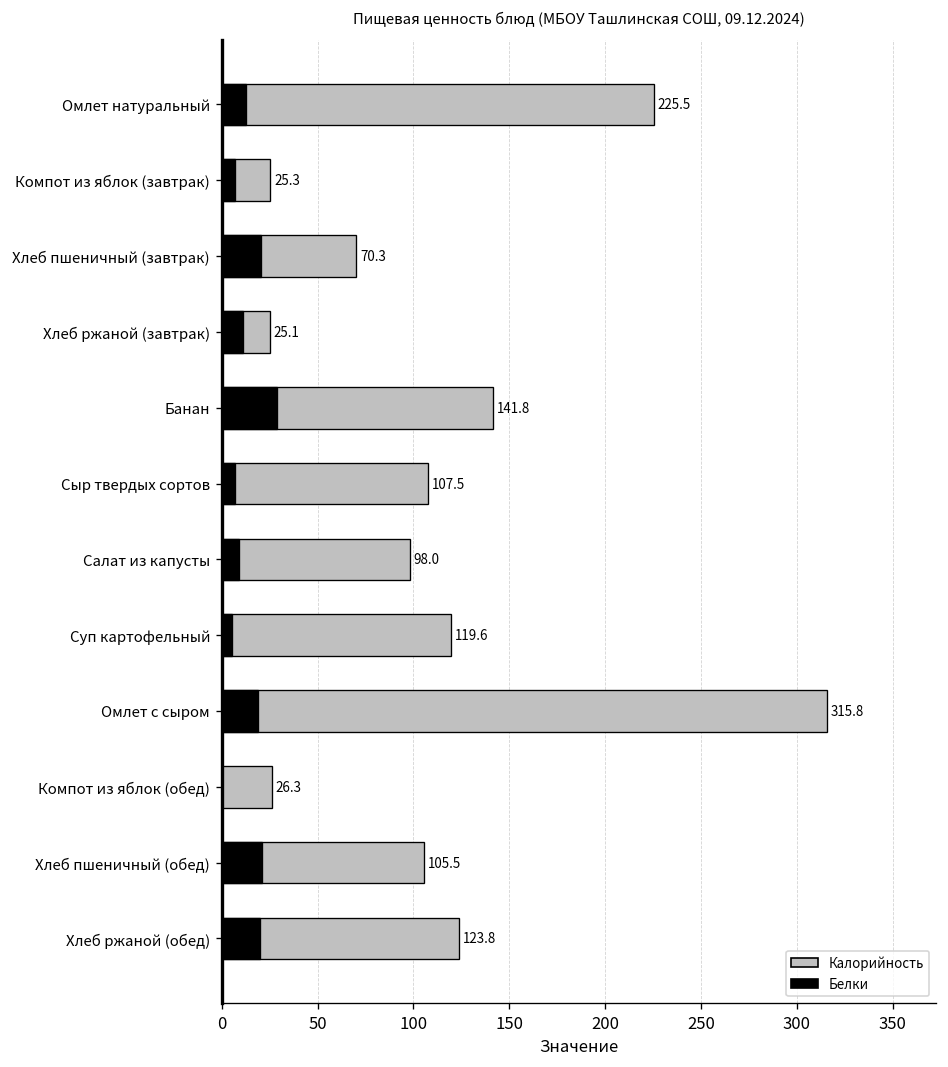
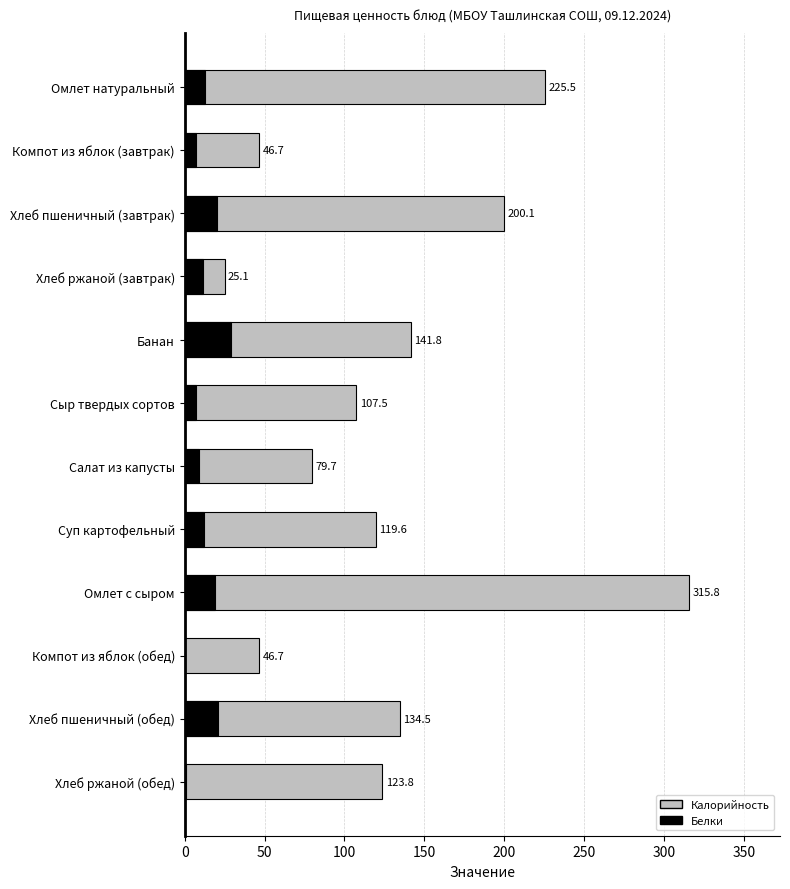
  {
    "Калорийность": {
      "Омлет натуральный": 225.5,
-     "Компот из яблок (завтрак)": 25.3,
-     "Хлеб пшеничный (завтрак)": 70.3,
+     "Компот из яблок (завтрак)": 46.7,
+     "Хлеб пшеничный (завтрак)": 200.1,
      "Хлеб ржаной (завтрак)": 25.1,
      "Банан": 141.8,
      "Сыр твердых сортов": 107.5,
-     "Салат из капусты": 98.0,
+     "Салат из капусты": 79.7,
      "Суп картофельный": 119.6,
      "Омлет с сыром": 315.8,
-     "Компот из яблок (обед)": 26.3,
-     "Хлеб пшеничный (обед)": 105.5,
+     "Компот из яблок (обед)": 46.7,
+     "Хлеб пшеничный (обед)": 134.5,
      "Хлеб ржаной (обед)": 123.8
    },
    "Белки": {
-     "Суп картофельный": 5,
-     "Хлеб ржаной (обед)": 20
+     "Суп картофельный": 12,
+     "Хлеб ржаной (обед)": 1
    }
  }
